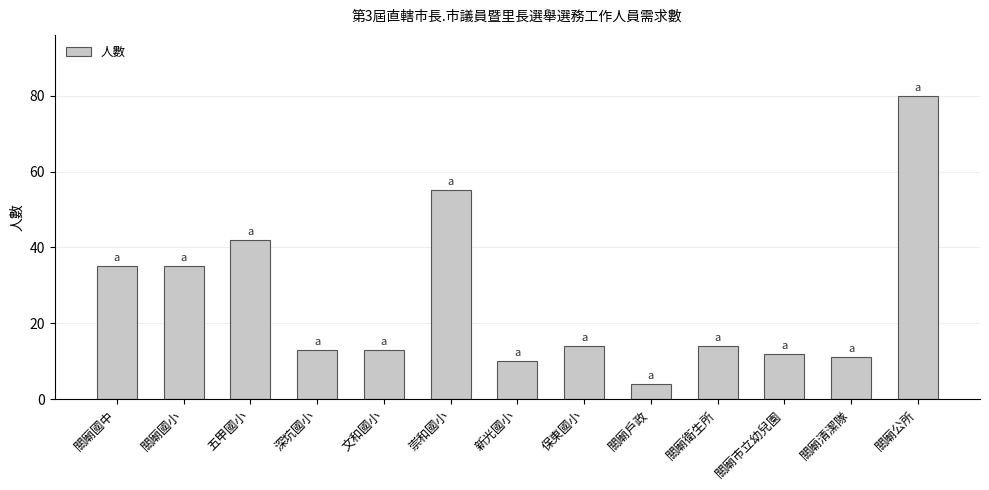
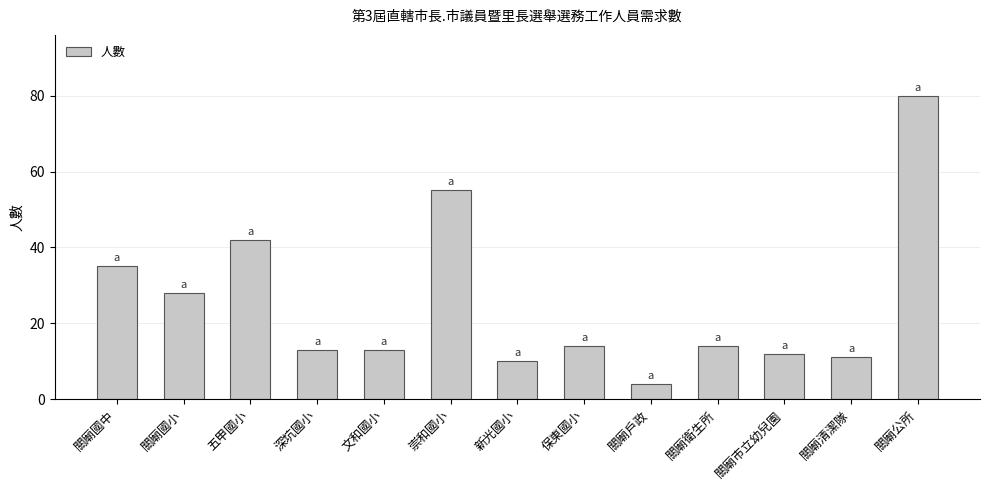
  {
    "關廟國中": 35,
-   "關廟國小": 35,
+   "關廟國小": 28,
    "五甲國小": 42,
    "深坑國小": 13,
    "文和國小": 13,
    "崇和國小": 55,
    "新光國小": 10,
    "保東國小": 14,
    "關廟戶政": 4,
    "關廟衛生所": 14,
    "關廟市立幼兒園": 12,
    "關廟清潔隊": 11,
    "關廟公所": 80
  }
